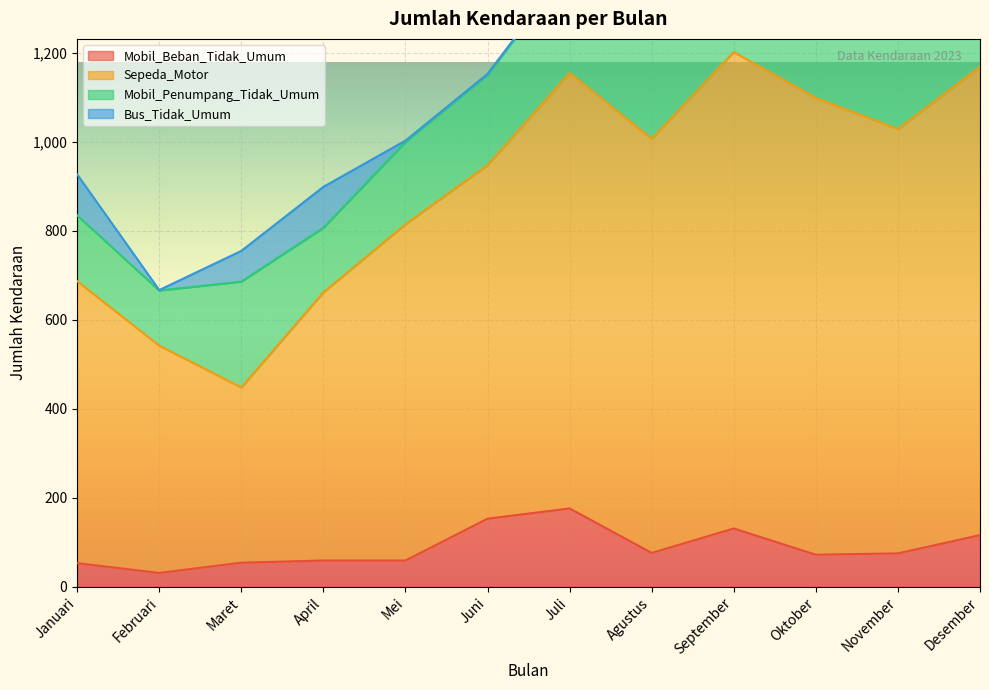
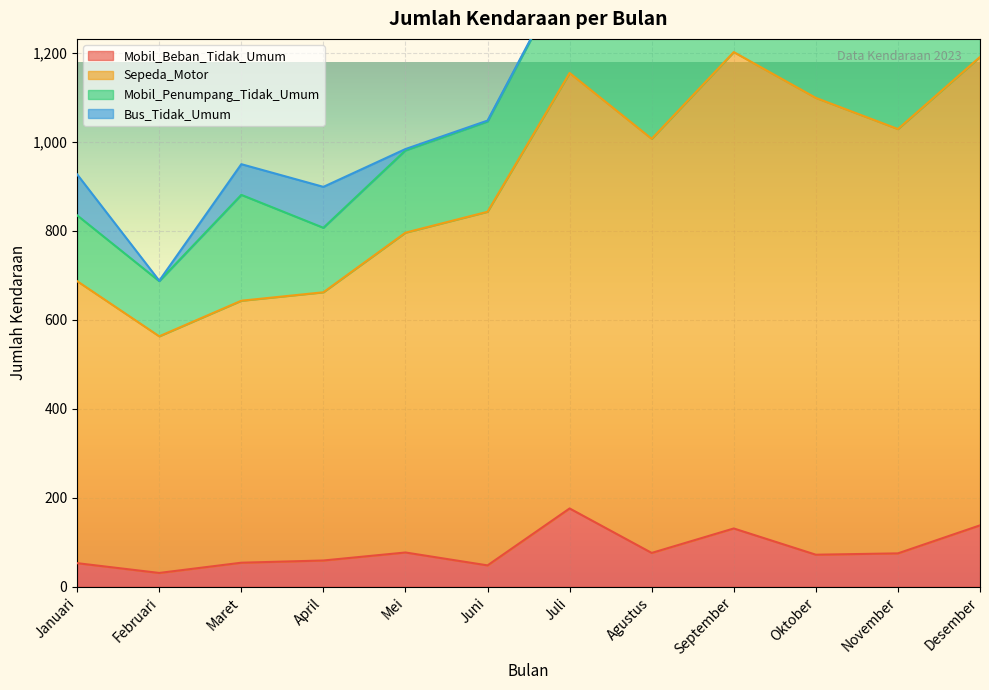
  {
    "Mobil_Beban_Tidak_Umum": {
      "Januari": "50",
      "Februari": "30",
      "Maret": "50",
      "April": "60",
-     "Mei": "60",
-     "Juni": "150",
+     "Mei": "80",
+     "Juni": "50",
      "Juli": "180",
      "Agustus": "80",
      "September": "130",
      "Oktober": "70",
      "November": "80",
-     "Desember": "120"
+     "Desember": "140"
    },
    "Sepeda_Motor": {
      "Januari": "630",
-     "Februari": "510",
-     "Maret": "390",
+     "Februari": "530",
+     "Maret": "590",
      "April": "600",
-     "Mei": "760",
+     "Mei": "720",
      "Juni": "800",
      "Juli": "980",
      "Agustus": "930",
      "September": "1,070",
      "Oktober": "1,030",
      "November": "950"
    },
    "Mobil_Penumpang_Tidak_Umum": {
      "Januari": "150",
      "Maret": "240",
      "April": "150"
    },
    "Bus_Tidak_Umum": {
      "Januari": "90",
      "Maret": "70",
      "April": "90"
    }
  }
